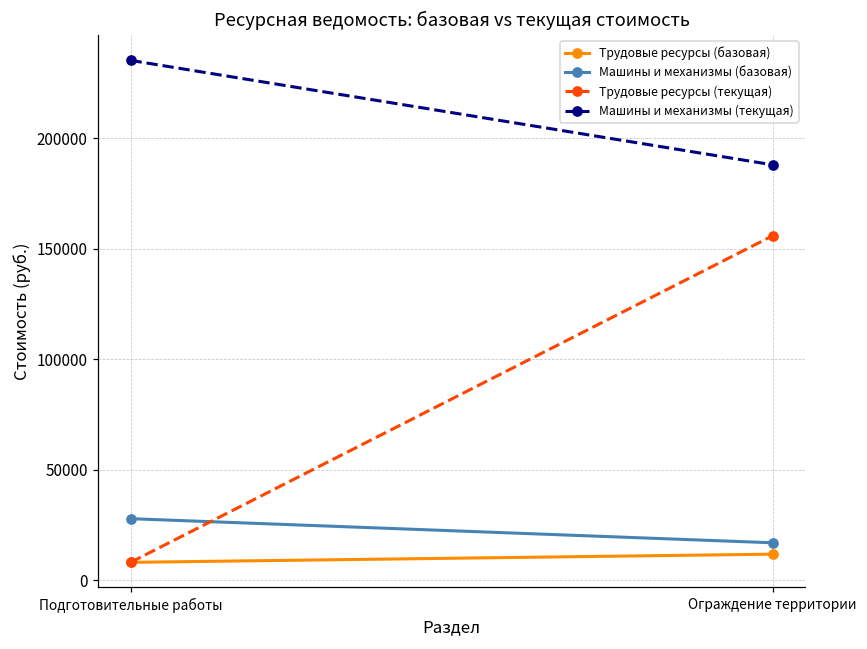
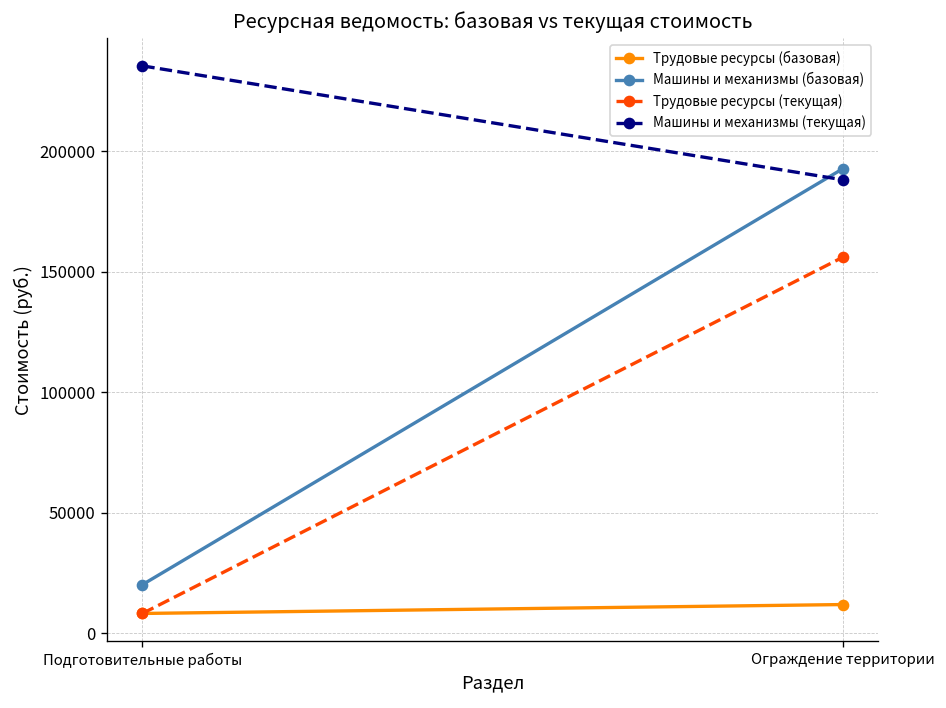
  {
    "Трудовые ресурсы (базовая)": {
      "Ограждение территории": 12000
    },
    "Машины и механизмы (базовая)": {
-     "Подготовительные работы": 28000,
-     "Ограждение территории": 17000
+     "Подготовительные работы": 20000,
+     "Ограждение территории": 193000
    },
    "Трудовые ресурсы (текущая)": {
      "Ограждение территории": 156000
    },
    "Машины и механизмы (текущая)": {
      "Подготовительные работы": 235000,
      "Ограждение территории": 188000
    }
  }
